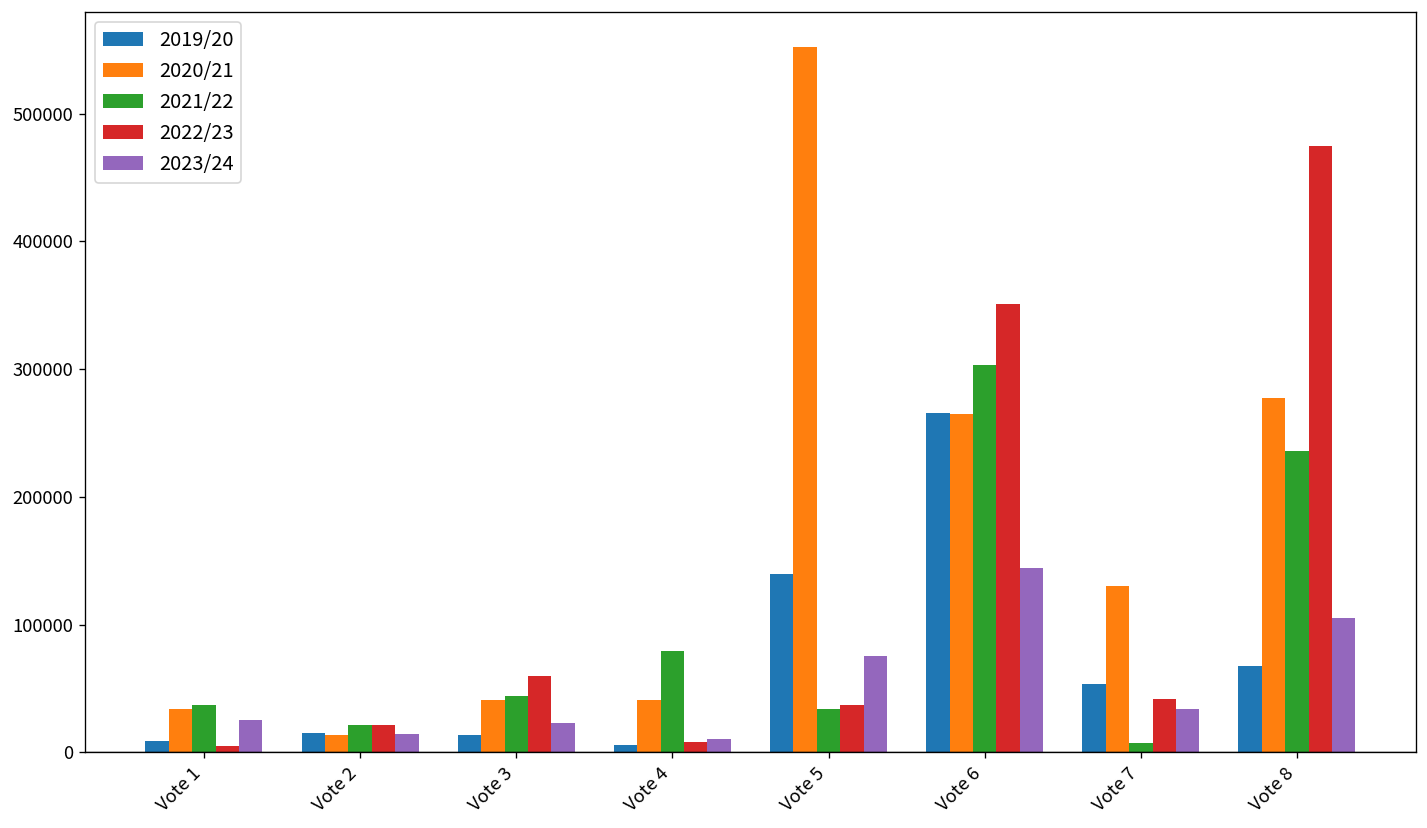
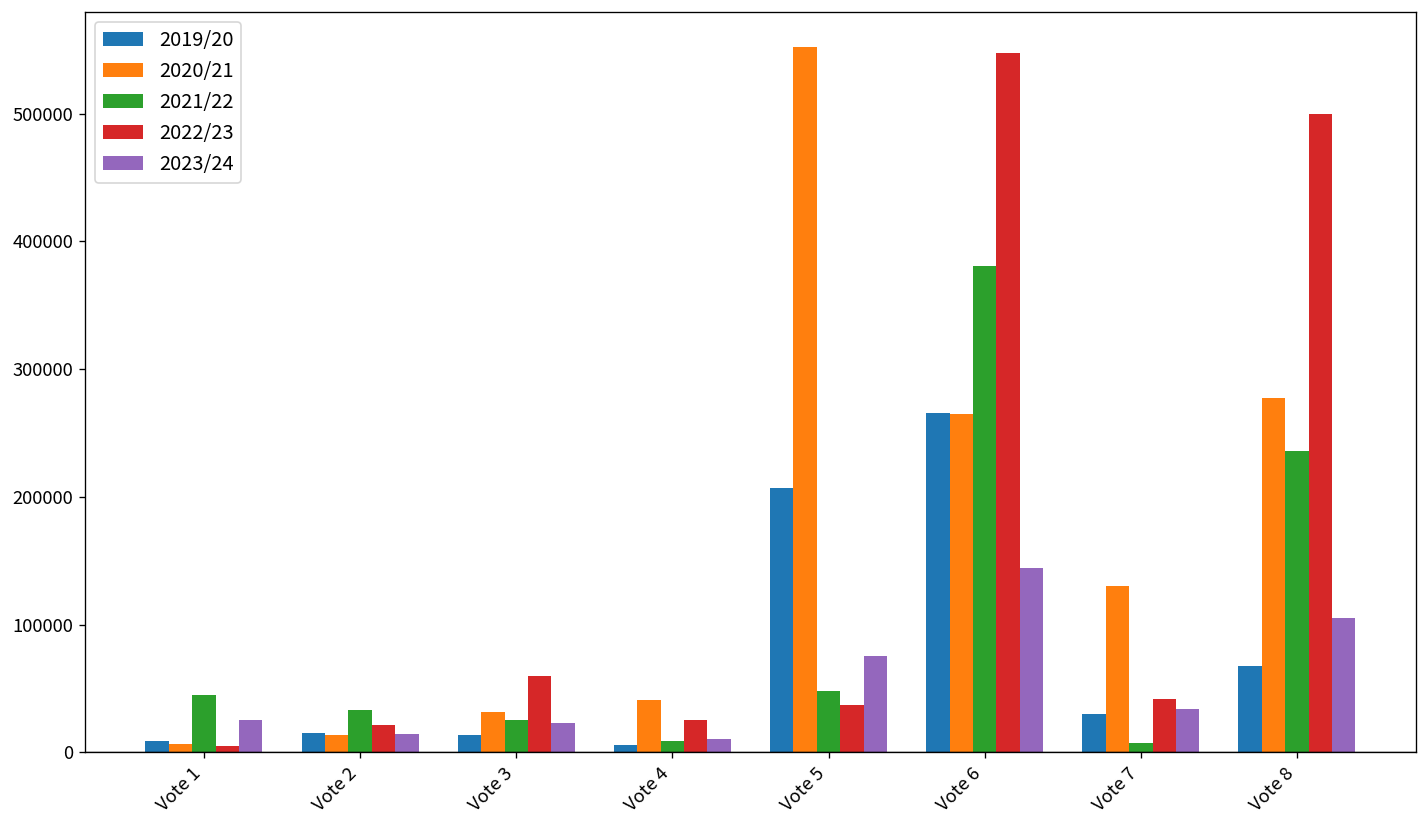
  {
    "2019/20": {
      "Vote 1": 9000,
      "Vote 2": 15000,
      "Vote 3": 14000,
      "Vote 4": 6000,
-     "Vote 5": 140000,
+     "Vote 5": 207000,
      "Vote 6": 266000,
-     "Vote 7": 53000,
+     "Vote 7": 30000,
      "Vote 8": 67000
    },
    "2020/21": {
-     "Vote 1": 34000,
+     "Vote 1": 7000,
      "Vote 2": 14000,
-     "Vote 3": 41000,
+     "Vote 3": 32000,
      "Vote 4": 41000,
      "Vote 5": 552000,
      "Vote 6": 265000,
      "Vote 7": 131000,
      "Vote 8": 277000
    },
    "2021/22": {
-     "Vote 1": 37000,
-     "Vote 2": 22000,
-     "Vote 3": 44000,
-     "Vote 4": 79000,
-     "Vote 5": 34000,
-     "Vote 6": 304000,
+     "Vote 1": 45000,
+     "Vote 2": 33000,
+     "Vote 3": 25000,
+     "Vote 4": 9000,
+     "Vote 5": 48000,
+     "Vote 6": 381000,
      "Vote 7": 8000,
      "Vote 8": 236000
    },
    "2022/23": {
      "Vote 1": 5000,
      "Vote 2": 21000,
      "Vote 3": 59000,
-     "Vote 4": 9000,
+     "Vote 4": 25000,
      "Vote 5": 37000,
-     "Vote 6": 351000,
+     "Vote 6": 548000,
      "Vote 7": 42000,
-     "Vote 8": 475000
+     "Vote 8": 500000
    },
    "2023/24": {
      "Vote 1": 26000,
      "Vote 2": 14000,
      "Vote 3": 23000,
      "Vote 4": 11000,
      "Vote 5": 75000,
      "Vote 6": 145000,
      "Vote 7": 34000,
      "Vote 8": 106000
    }
  }
